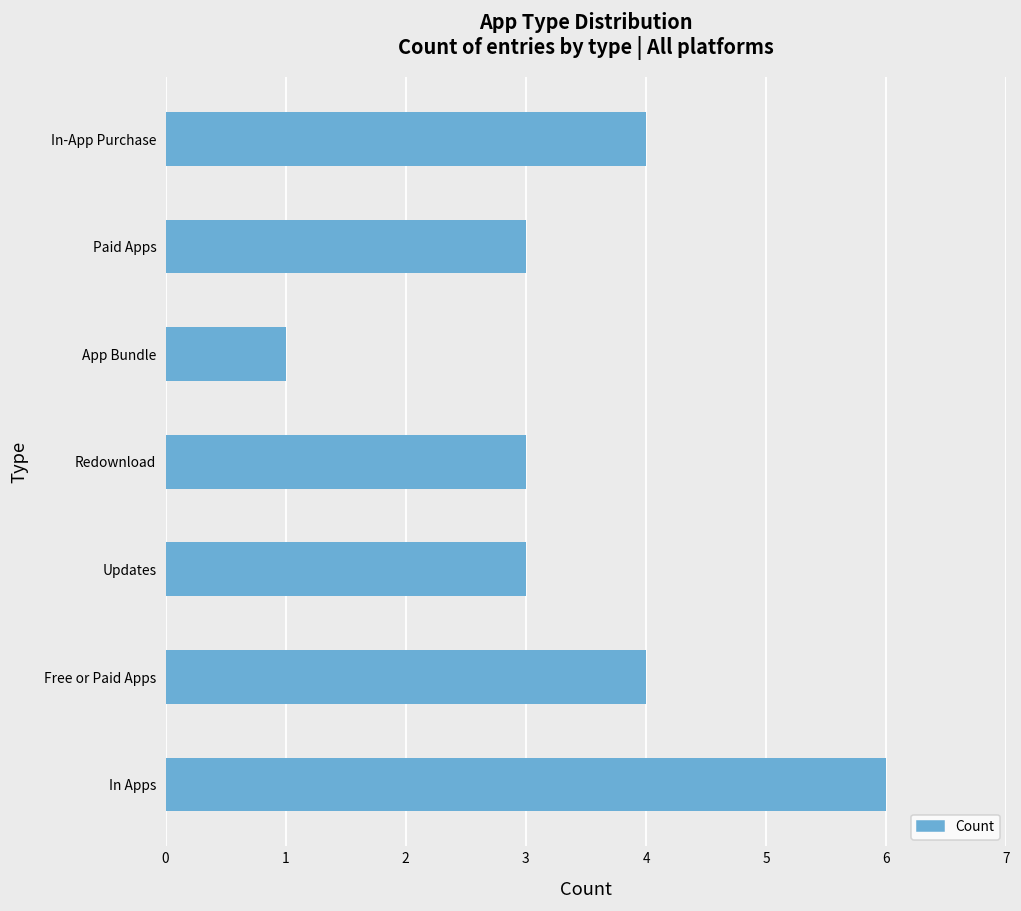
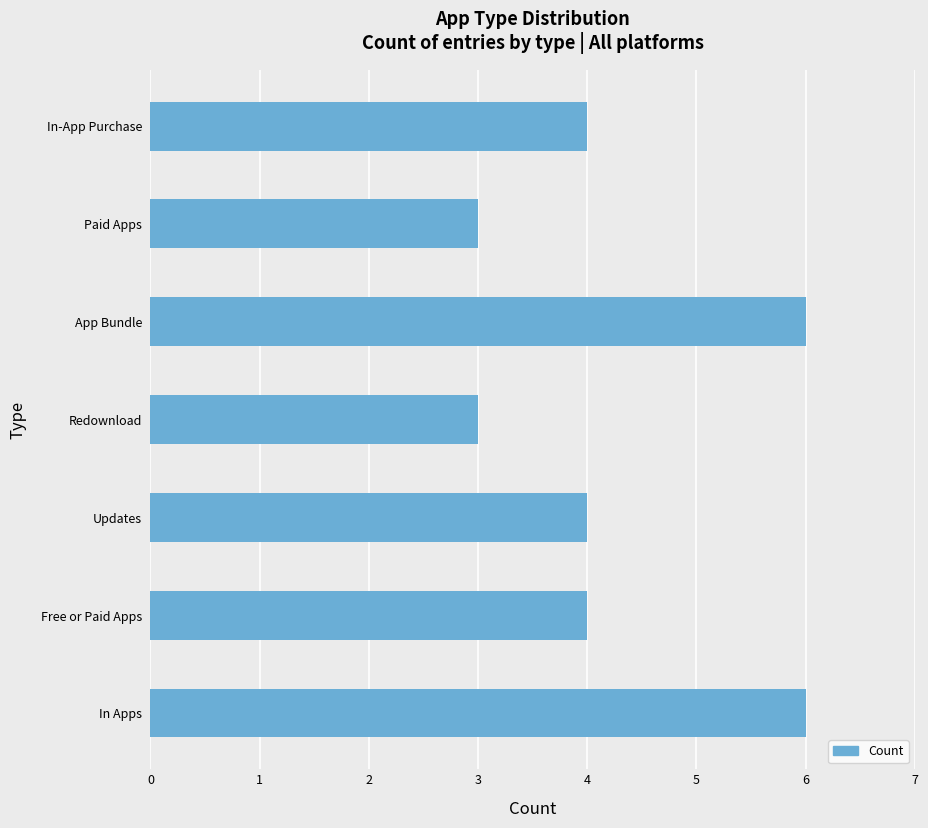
  {
    "In-App Purchase": 4,
    "Paid Apps": 3,
-   "App Bundle": 1,
+   "App Bundle": 6,
    "Redownload": 3,
-   "Updates": 3,
+   "Updates": 4,
    "Free or Paid Apps": 4,
    "In Apps": 6
  }
